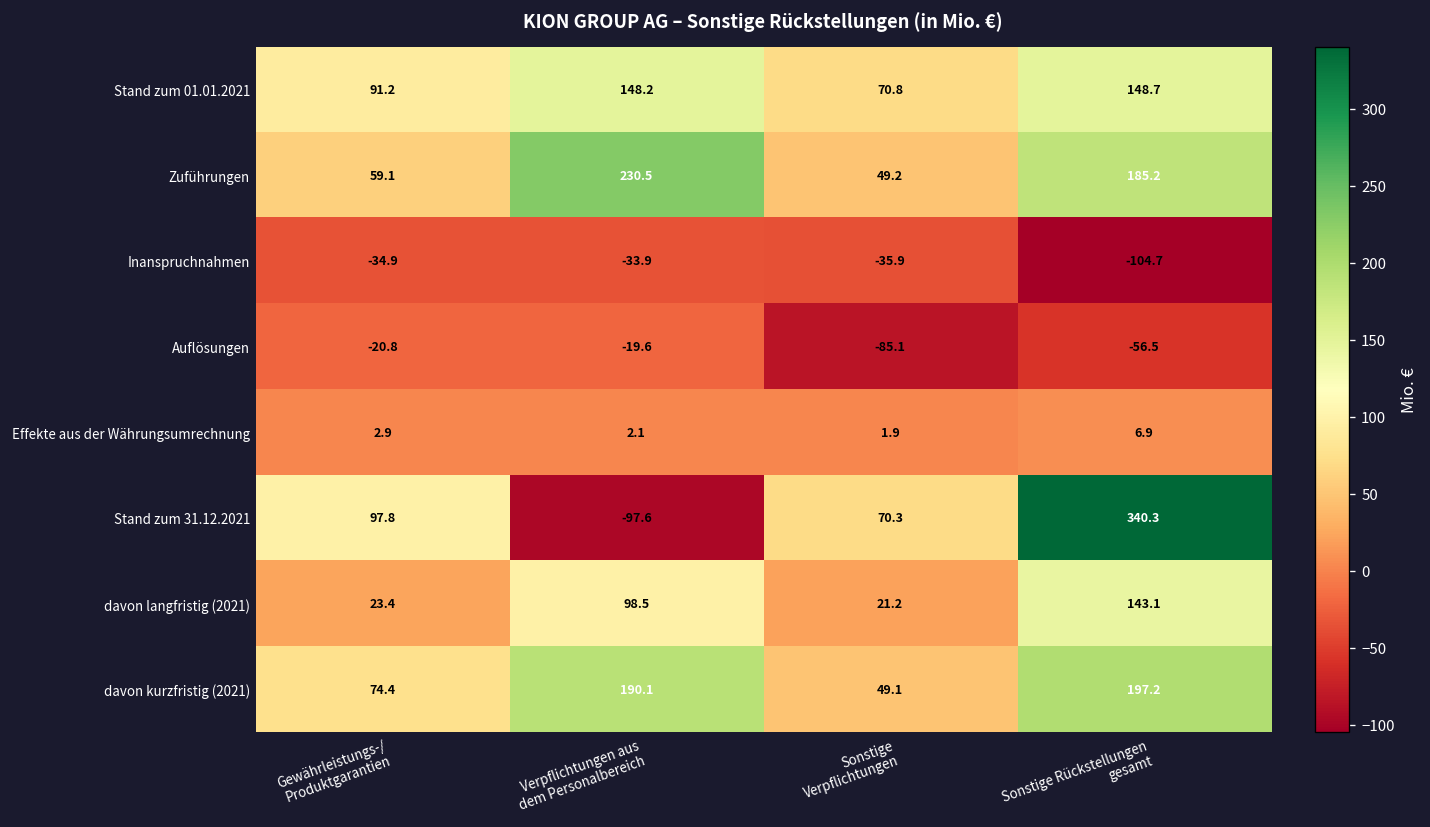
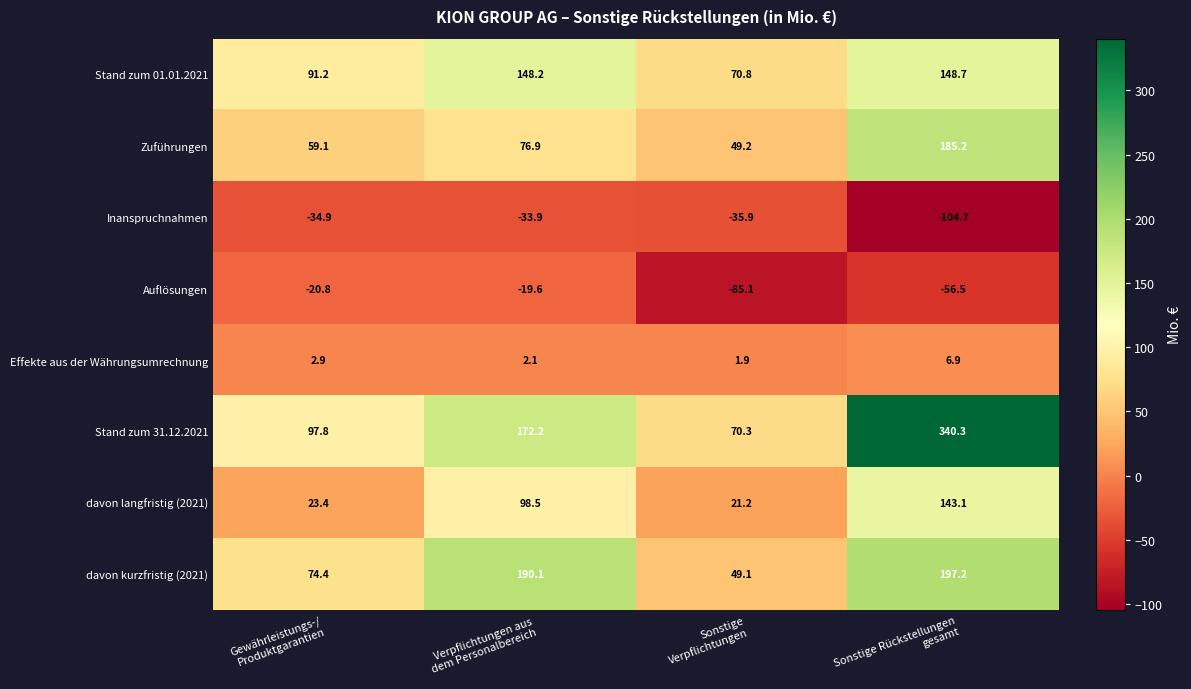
  {
    "Stand zum 01.01.2021": {
      "Gewährleistungs-/ Produktgarantien": 91.2,
      "Verpflichtungen aus dem Personalbereich": 148.2,
      "Sonstige Verpflichtungen": 70.8,
      "Sonstige Rückstellungen gesamt": 148.7
    },
    "Zuführungen": {
      "Gewährleistungs-/ Produktgarantien": 59.1,
-     "Verpflichtungen aus dem Personalbereich": 230.5,
+     "Verpflichtungen aus dem Personalbereich": 76.9,
      "Sonstige Verpflichtungen": 49.2,
      "Sonstige Rückstellungen gesamt": 185.2
    },
    "Inanspruchnahmen": {
      "Gewährleistungs-/ Produktgarantien": -34.9,
      "Verpflichtungen aus dem Personalbereich": -33.9,
      "Sonstige Verpflichtungen": -35.9,
      "Sonstige Rückstellungen gesamt": -104.7
    },
    "Auflösungen": {
      "Gewährleistungs-/ Produktgarantien": -20.8,
      "Verpflichtungen aus dem Personalbereich": -19.6,
      "Sonstige Verpflichtungen": -85.1,
      "Sonstige Rückstellungen gesamt": -56.5
    },
    "Effekte aus der Währungsumrechnung": {
      "Gewährleistungs-/ Produktgarantien": 2.9,
      "Verpflichtungen aus dem Personalbereich": 2.1,
      "Sonstige Verpflichtungen": 1.9,
      "Sonstige Rückstellungen gesamt": 6.9
    },
    "Stand zum 31.12.2021": {
      "Gewährleistungs-/ Produktgarantien": 97.8,
-     "Verpflichtungen aus dem Personalbereich": -97.6,
+     "Verpflichtungen aus dem Personalbereich": 172.2,
      "Sonstige Verpflichtungen": 70.3,
      "Sonstige Rückstellungen gesamt": 340.3
    },
    "davon langfristig (2021)": {
      "Gewährleistungs-/ Produktgarantien": 23.4,
      "Verpflichtungen aus dem Personalbereich": 98.5,
      "Sonstige Verpflichtungen": 21.2,
      "Sonstige Rückstellungen gesamt": 143.1
    },
    "davon kurzfristig (2021)": {
      "Gewährleistungs-/ Produktgarantien": 74.4,
      "Verpflichtungen aus dem Personalbereich": 190.1,
      "Sonstige Verpflichtungen": 49.1,
      "Sonstige Rückstellungen gesamt": 197.2
    }
  }
